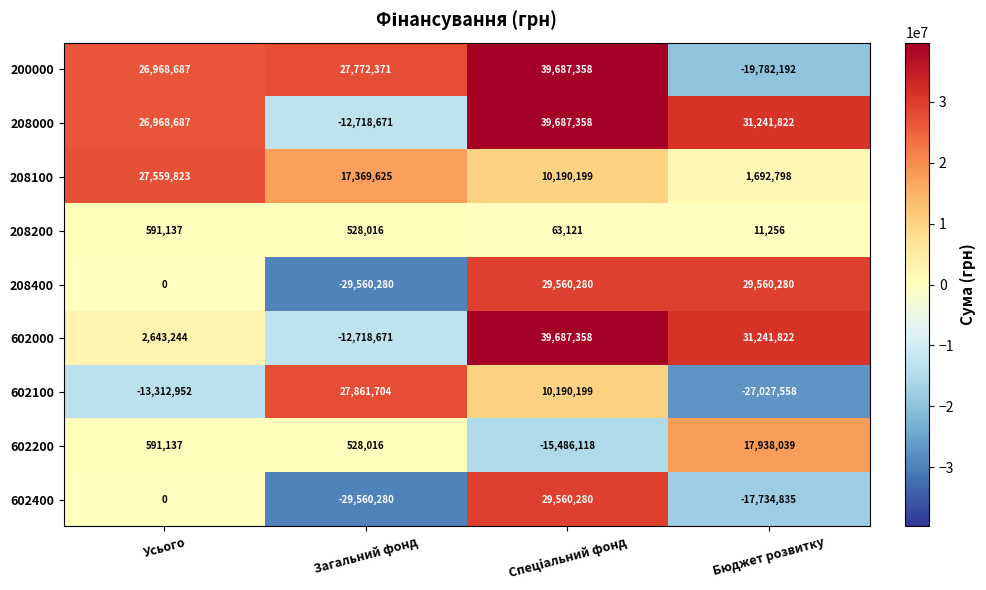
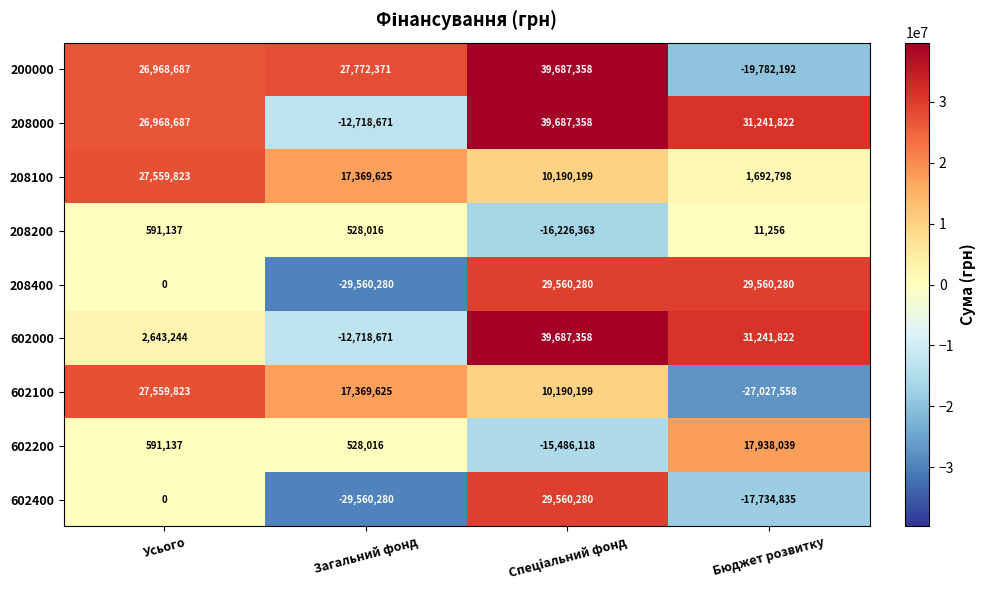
  {
    "200000": {
      "Усього": "26,968,687",
      "Загальний фонд": "27,772,371",
      "Спеціальний фонд": "39,687,358",
      "Бюджет розвитку": "-19,782,192"
    },
    "208000": {
      "Усього": "26,968,687",
      "Загальний фонд": "-12,718,671",
      "Спеціальний фонд": "39,687,358",
      "Бюджет розвитку": "31,241,822"
    },
    "208100": {
      "Усього": "27,559,823",
      "Загальний фонд": "17,369,625",
      "Спеціальний фонд": "10,190,199",
      "Бюджет розвитку": "1,692,798"
    },
    "208200": {
      "Усього": "591,137",
      "Загальний фонд": "528,016",
-     "Спеціальний фонд": "63,121",
+     "Спеціальний фонд": "-16,226,363",
      "Бюджет розвитку": "11,256"
    },
    "208400": {
      "Усього": "0",
      "Загальний фонд": "-29,560,280",
      "Спеціальний фонд": "29,560,280",
      "Бюджет розвитку": "29,560,280"
    },
    "602000": {
      "Усього": "2,643,244",
      "Загальний фонд": "-12,718,671",
      "Спеціальний фонд": "39,687,358",
      "Бюджет розвитку": "31,241,822"
    },
    "602100": {
-     "Усього": "-13,312,952",
-     "Загальний фонд": "27,861,704",
+     "Усього": "27,559,823",
+     "Загальний фонд": "17,369,625",
      "Спеціальний фонд": "10,190,199",
      "Бюджет розвитку": "-27,027,558"
    },
    "602200": {
      "Усього": "591,137",
      "Загальний фонд": "528,016",
      "Спеціальний фонд": "-15,486,118",
      "Бюджет розвитку": "17,938,039"
    },
    "602400": {
      "Усього": "0",
      "Загальний фонд": "-29,560,280",
      "Спеціальний фонд": "29,560,280",
      "Бюджет розвитку": "-17,734,835"
    }
  }
